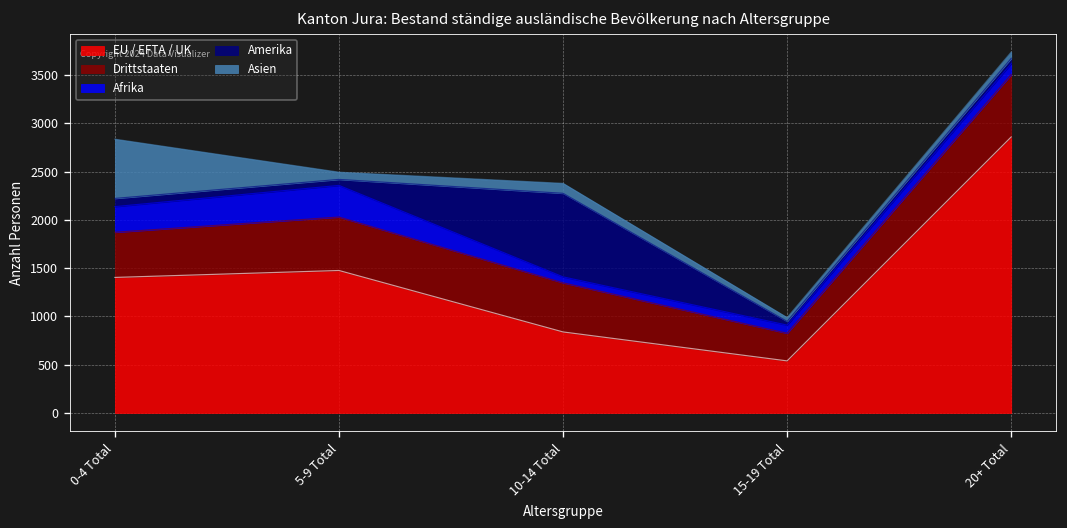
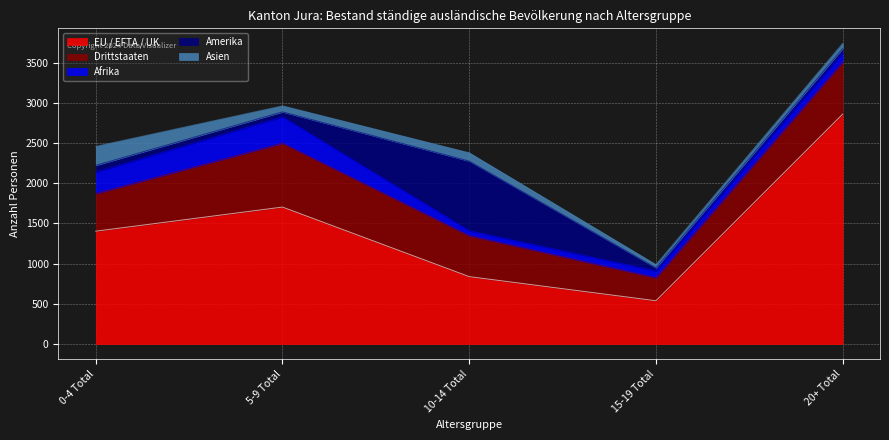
  {
    "EU / EFTA / UK": {
      "0-4 Total": 1400,
-     "5-9 Total": 1500,
+     "5-9 Total": 1700,
      "10-14 Total": 800,
      "15-19 Total": 500,
      "20+ Total": 2900
    },
    "Drittstaaten": {
      "0-4 Total": 500,
-     "5-9 Total": 600,
+     "5-9 Total": 800,
      "10-14 Total": 500,
      "15-19 Total": 300,
      "20+ Total": 600
    },
    "Afrika": {
      "0-4 Total": 300,
      "5-9 Total": 300,
      "10-14 Total": 100,
      "15-19 Total": 100,
      "20+ Total": 100
    },
    "Amerika": {
      "0-4 Total": 100,
      "5-9 Total": 100,
      "10-14 Total": 900,
      "15-19 Total": 0,
      "20+ Total": 100
    },
    "Asien": {
-     "0-4 Total": 600,
+     "0-4 Total": 200,
      "5-9 Total": 100,
      "10-14 Total": 100,
      "15-19 Total": 0,
      "20+ Total": 100
    }
  }
